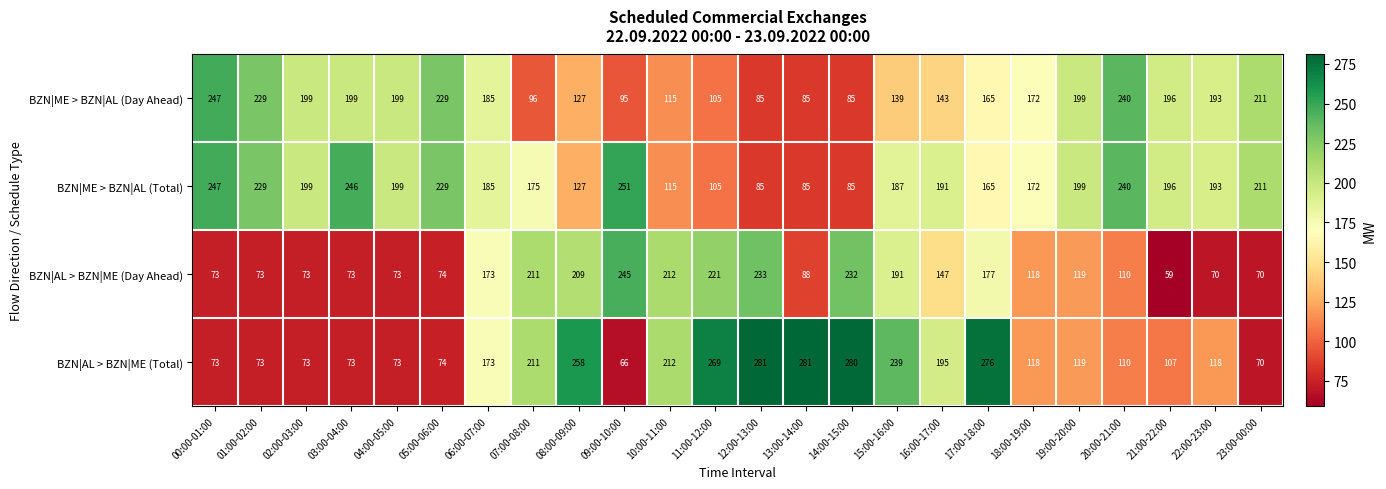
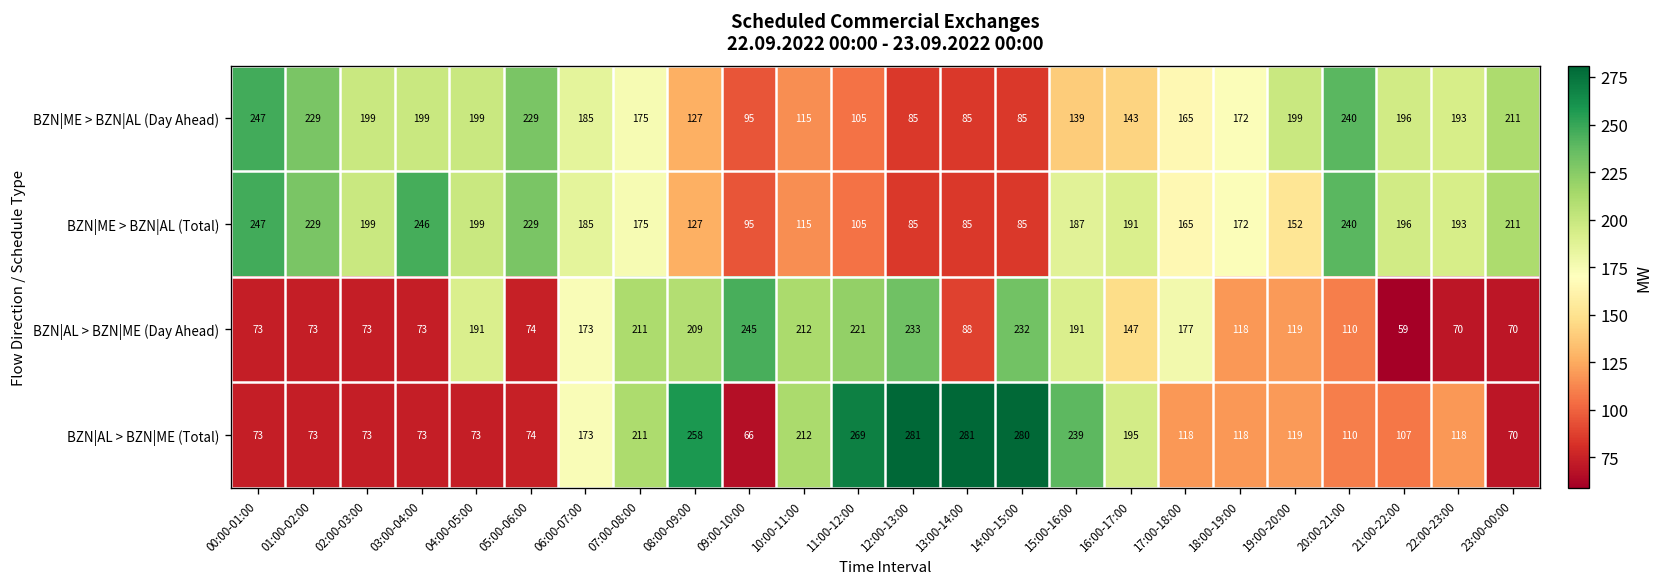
  {
    "BZN|ME > BZN|AL (Day Ahead)": {
      "00:00-01:00": 247,
      "01:00-02:00": 229,
      "02:00-03:00": 199,
      "03:00-04:00": 199,
      "04:00-05:00": 199,
      "05:00-06:00": 229,
      "06:00-07:00": 185,
-     "07:00-08:00": 96,
+     "07:00-08:00": 175,
      "08:00-09:00": 127,
      "09:00-10:00": 95,
      "10:00-11:00": 115,
      "11:00-12:00": 105,
      "12:00-13:00": 85,
      "13:00-14:00": 85,
      "14:00-15:00": 85,
      "15:00-16:00": 139,
      "16:00-17:00": 143,
      "17:00-18:00": 165,
      "18:00-19:00": 172,
      "19:00-20:00": 199,
      "20:00-21:00": 240,
      "21:00-22:00": 196,
      "22:00-23:00": 193,
      "23:00-00:00": 211
    },
    "BZN|ME > BZN|AL (Total)": {
      "00:00-01:00": 247,
      "01:00-02:00": 229,
      "02:00-03:00": 199,
      "03:00-04:00": 246,
      "04:00-05:00": 199,
      "05:00-06:00": 229,
      "06:00-07:00": 185,
      "07:00-08:00": 175,
      "08:00-09:00": 127,
-     "09:00-10:00": 251,
+     "09:00-10:00": 95,
      "10:00-11:00": 115,
      "11:00-12:00": 105,
      "12:00-13:00": 85,
      "13:00-14:00": 85,
      "14:00-15:00": 85,
      "15:00-16:00": 187,
      "16:00-17:00": 191,
      "17:00-18:00": 165,
      "18:00-19:00": 172,
-     "19:00-20:00": 199,
+     "19:00-20:00": 152,
      "20:00-21:00": 240,
      "21:00-22:00": 196,
      "22:00-23:00": 193,
      "23:00-00:00": 211
    },
    "BZN|AL > BZN|ME (Day Ahead)": {
      "00:00-01:00": 73,
      "01:00-02:00": 73,
      "02:00-03:00": 73,
      "03:00-04:00": 73,
-     "04:00-05:00": 73,
+     "04:00-05:00": 191,
      "05:00-06:00": 74,
      "06:00-07:00": 173,
      "07:00-08:00": 211,
      "08:00-09:00": 209,
      "09:00-10:00": 245,
      "10:00-11:00": 212,
      "11:00-12:00": 221,
      "12:00-13:00": 233,
      "13:00-14:00": 88,
      "14:00-15:00": 232,
      "15:00-16:00": 191,
      "16:00-17:00": 147,
      "17:00-18:00": 177,
      "18:00-19:00": 118,
      "19:00-20:00": 119,
      "20:00-21:00": 110,
      "21:00-22:00": 59,
      "22:00-23:00": 70,
      "23:00-00:00": 70
    },
    "BZN|AL > BZN|ME (Total)": {
      "00:00-01:00": 73,
      "01:00-02:00": 73,
      "02:00-03:00": 73,
      "03:00-04:00": 73,
      "04:00-05:00": 73,
      "05:00-06:00": 74,
      "06:00-07:00": 173,
      "07:00-08:00": 211,
      "08:00-09:00": 258,
      "09:00-10:00": 66,
      "10:00-11:00": 212,
      "11:00-12:00": 269,
      "12:00-13:00": 281,
      "13:00-14:00": 281,
      "14:00-15:00": 280,
      "15:00-16:00": 239,
      "16:00-17:00": 195,
-     "17:00-18:00": 276,
+     "17:00-18:00": 118,
      "18:00-19:00": 118,
      "19:00-20:00": 119,
      "20:00-21:00": 110,
      "21:00-22:00": 107,
      "22:00-23:00": 118,
      "23:00-00:00": 70
    }
  }
